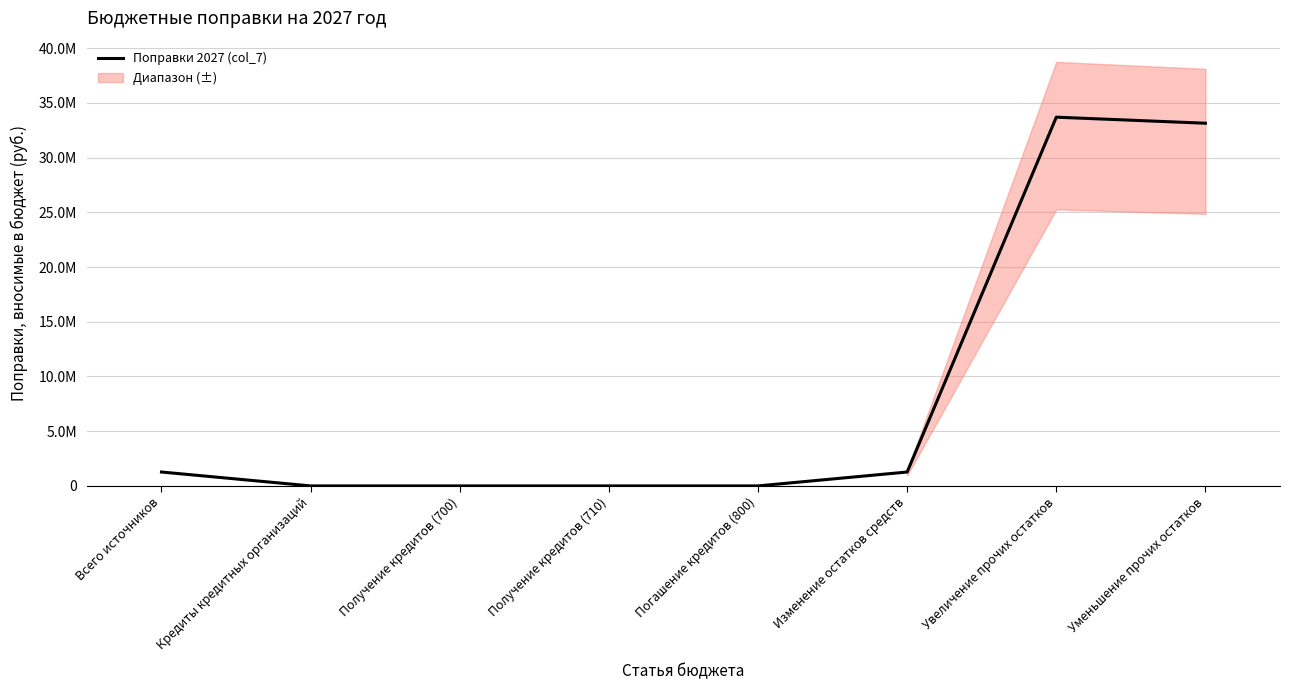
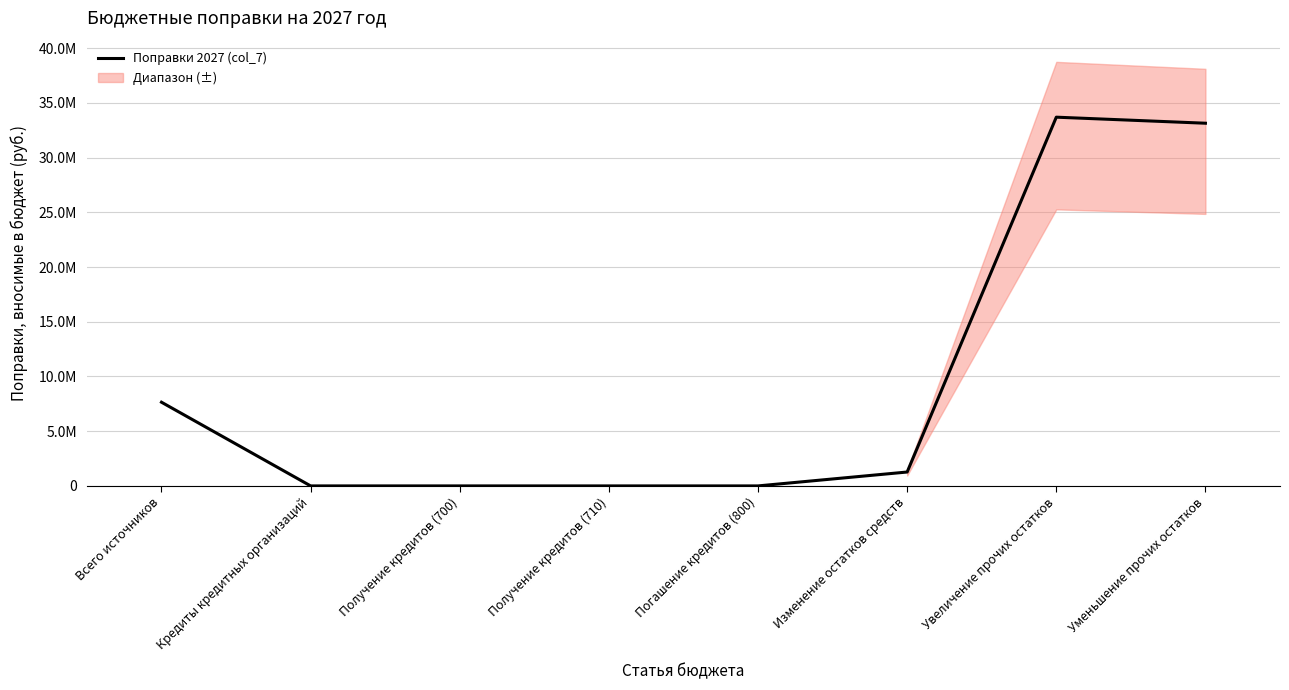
  {
    "Поправки 2027 (col_7)": {
-     "Всего источников": 1300000,
+     "Всего источников": 7600000,
      "Кредиты кредитных организаций": 0,
      "Получение кредитов (700)": 0,
      "Получение кредитов (710)": 0,
      "Погашение кредитов (800)": 0,
      "Увеличение прочих остатков": 33700000,
      "Уменьшение прочих остатков": 33100000
    }
  }
